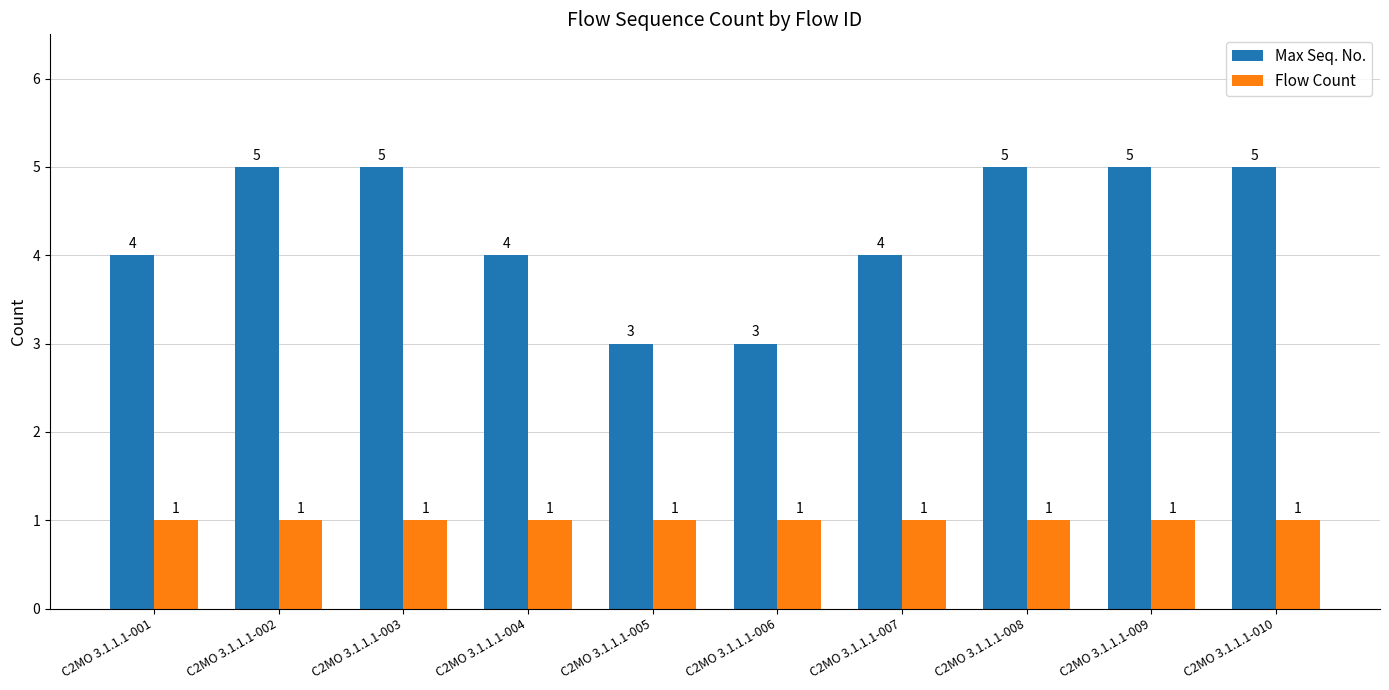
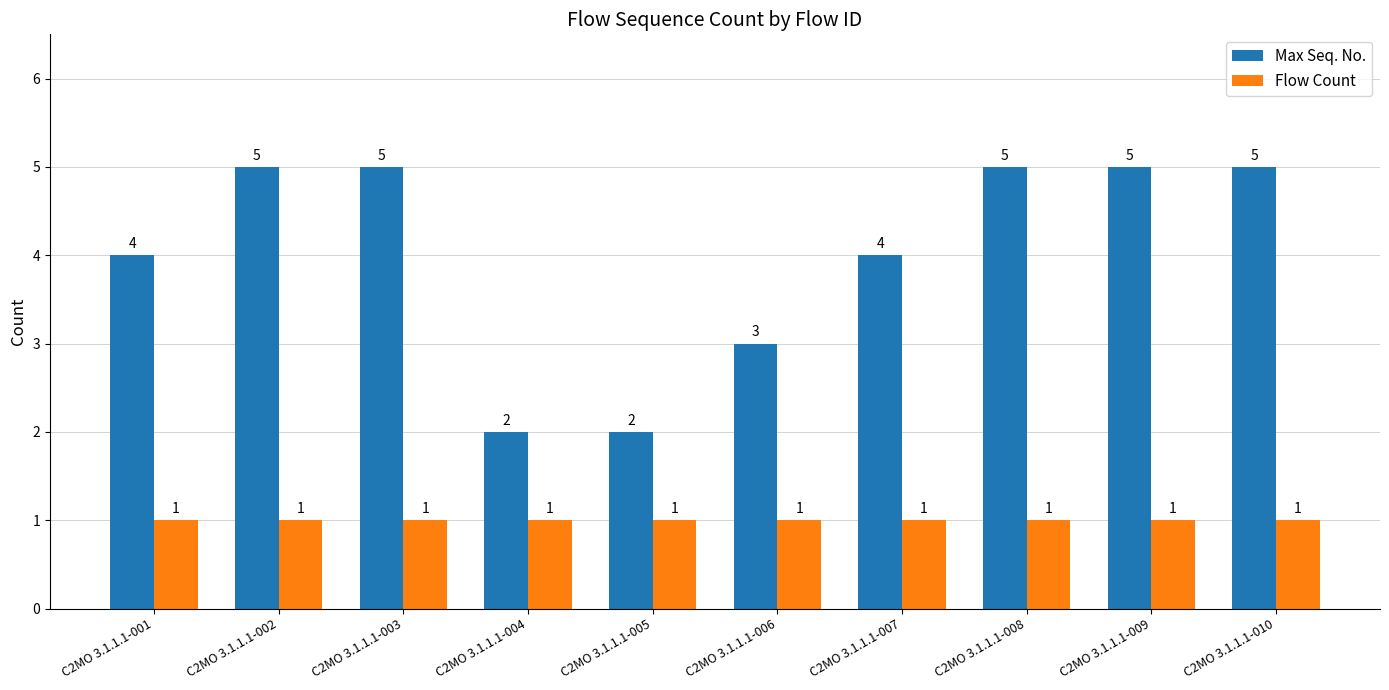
  {
    "Max Seq. No.": {
      "C2MO 3.1.1.1-001": 4,
      "C2MO 3.1.1.1-002": 5,
      "C2MO 3.1.1.1-003": 5,
-     "C2MO 3.1.1.1-004": 4,
-     "C2MO 3.1.1.1-005": 3,
+     "C2MO 3.1.1.1-004": 2,
+     "C2MO 3.1.1.1-005": 2,
      "C2MO 3.1.1.1-006": 3,
      "C2MO 3.1.1.1-007": 4,
      "C2MO 3.1.1.1-008": 5,
      "C2MO 3.1.1.1-009": 5,
      "C2MO 3.1.1.1-010": 5
    },
    "Flow Count": {
      "C2MO 3.1.1.1-001": 1,
      "C2MO 3.1.1.1-002": 1,
      "C2MO 3.1.1.1-003": 1,
      "C2MO 3.1.1.1-004": 1,
      "C2MO 3.1.1.1-005": 1,
      "C2MO 3.1.1.1-006": 1,
      "C2MO 3.1.1.1-007": 1,
      "C2MO 3.1.1.1-008": 1,
      "C2MO 3.1.1.1-009": 1,
      "C2MO 3.1.1.1-010": 1
    }
  }
